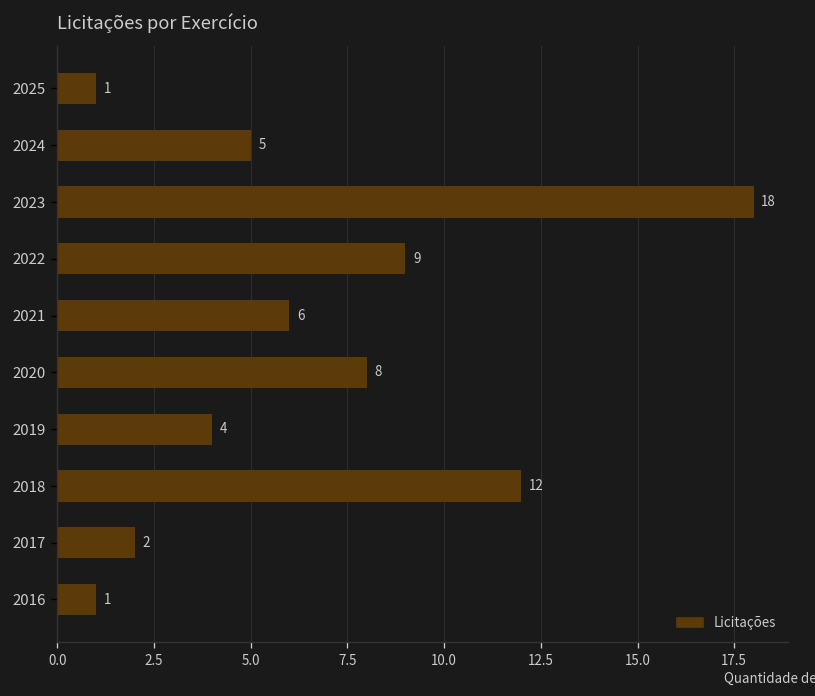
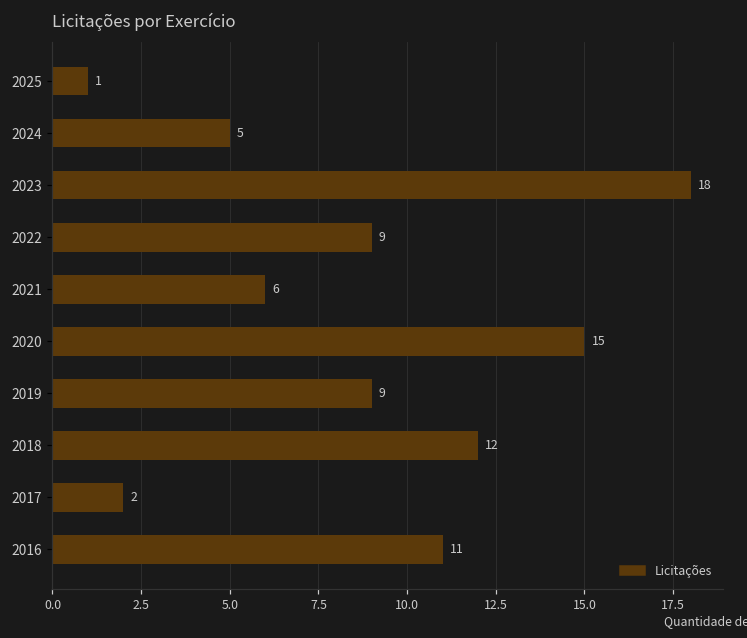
  {
    "2025": 1,
    "2024": 5,
    "2023": 18,
    "2022": 9,
    "2021": 6,
-   "2020": 8,
-   "2019": 4,
+   "2020": 15,
+   "2019": 9,
    "2018": 12,
    "2017": 2,
-   "2016": 1
+   "2016": 11
  }
